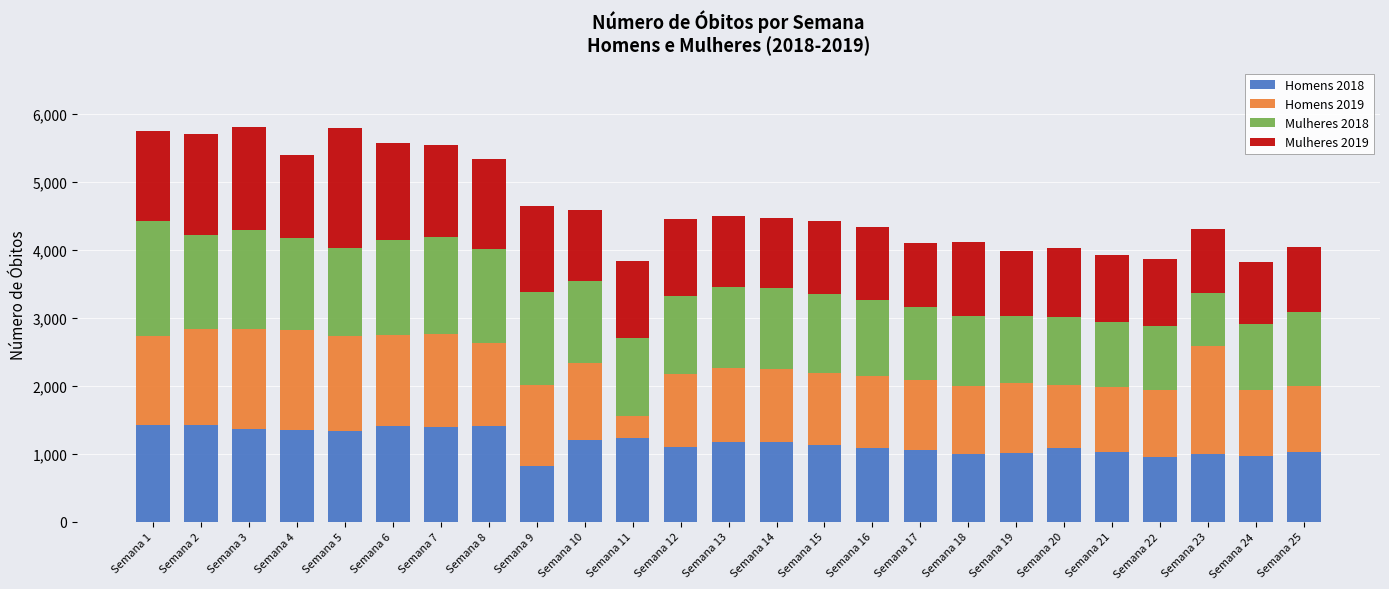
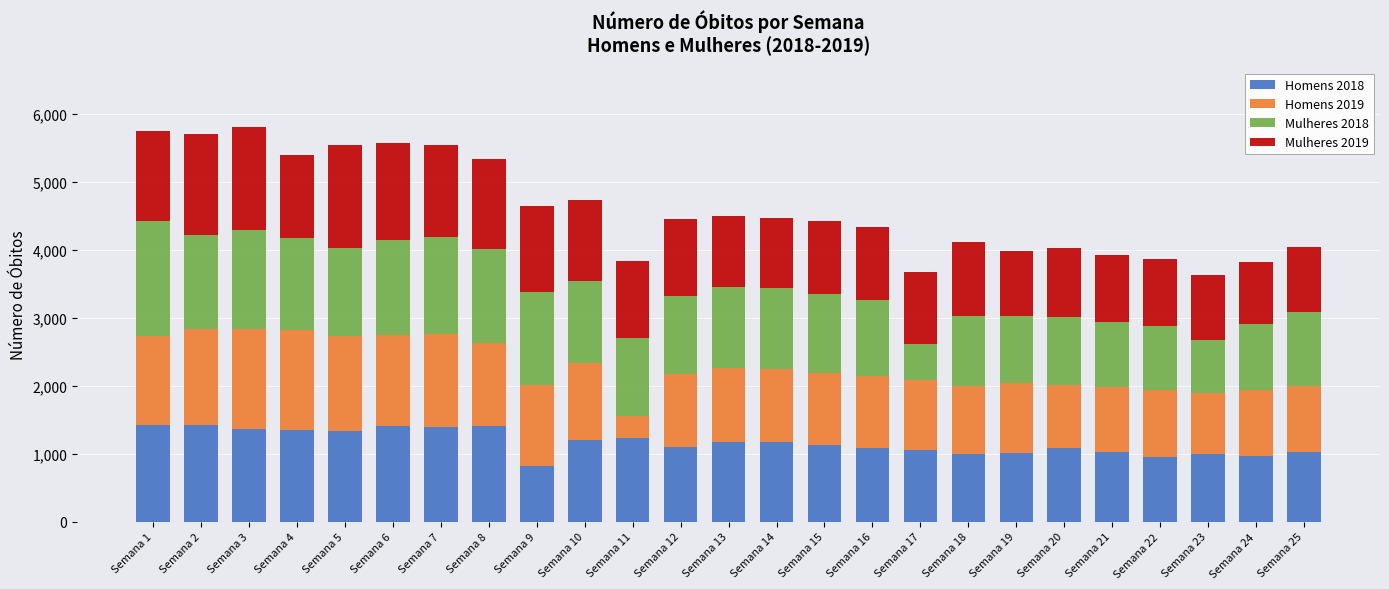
  {
    "Homens 2018": {
      "Semana 1": "1,400",
      "Semana 2": "1,400",
      "Semana 3": "1,400",
      "Semana 4": "1,400",
      "Semana 5": "1,300",
      "Semana 6": "1,400",
      "Semana 7": "1,400",
      "Semana 8": "1,400",
      "Semana 9": "800",
      "Semana 10": "1,200",
      "Semana 11": "1,200",
      "Semana 12": "1,100",
      "Semana 13": "1,200",
      "Semana 14": "1,200",
      "Semana 15": "1,100",
      "Semana 16": "1,100",
      "Semana 17": "1,100",
      "Semana 18": "1,000",
      "Semana 19": "1,000",
      "Semana 20": "1,100",
      "Semana 21": "1,000",
      "Semana 22": "1,000",
      "Semana 23": "1,000",
      "Semana 24": "1,000",
      "Semana 25": "1,000"
    },
    "Homens 2019": {
      "Semana 1": "1,300",
      "Semana 2": "1,400",
      "Semana 3": "1,500",
      "Semana 4": "1,500",
      "Semana 5": "1,400",
      "Semana 6": "1,300",
      "Semana 7": "1,400",
      "Semana 8": "1,200",
      "Semana 9": "1,200",
      "Semana 10": "1,100",
      "Semana 11": "300",
      "Semana 12": "1,100",
      "Semana 13": "1,100",
      "Semana 14": "1,100",
      "Semana 15": "1,100",
      "Semana 16": "1,100",
      "Semana 17": "1,000",
      "Semana 18": "1,000",
      "Semana 19": "1,000",
      "Semana 20": "900",
      "Semana 21": "1,000",
      "Semana 22": "1,000",
-     "Semana 23": "1,600",
+     "Semana 23": "900",
      "Semana 24": "1,000",
      "Semana 25": "1,000"
    },
    "Mulheres 2018": {
      "Semana 1": "1,700",
      "Semana 2": "1,400",
      "Semana 3": "1,500",
      "Semana 4": "1,300",
      "Semana 5": "1,300",
      "Semana 6": "1,400",
      "Semana 7": "1,400",
      "Semana 8": "1,400",
      "Semana 9": "1,400",
      "Semana 10": "1,200",
      "Semana 11": "1,200",
      "Semana 12": "1,100",
      "Semana 13": "1,200",
      "Semana 14": "1,200",
      "Semana 15": "1,200",
      "Semana 16": "1,100",
-     "Semana 17": "1,100",
+     "Semana 17": "500",
      "Semana 18": "1,000",
      "Semana 19": "1,000",
      "Semana 20": "1,000",
      "Semana 21": "1,000",
      "Semana 22": "900",
      "Semana 23": "800",
      "Semana 24": "1,000",
      "Semana 25": "1,100"
    },
    "Mulheres 2019": {
      "Semana 1": "1,300",
      "Semana 2": "1,500",
      "Semana 3": "1,500",
      "Semana 4": "1,200",
-     "Semana 5": "1,800",
+     "Semana 5": "1,500",
      "Semana 6": "1,400",
      "Semana 7": "1,400",
      "Semana 8": "1,300",
      "Semana 9": "1,300",
-     "Semana 10": "1,000",
+     "Semana 10": "1,200",
      "Semana 11": "1,100",
      "Semana 12": "1,100",
      "Semana 13": "1,100",
      "Semana 14": "1,000",
      "Semana 15": "1,100",
      "Semana 16": "1,100",
-     "Semana 17": "900",
+     "Semana 17": "1,100",
      "Semana 18": "1,100",
      "Semana 19": "1,000",
      "Semana 20": "1,000",
      "Semana 21": "1,000",
      "Semana 22": "1,000",
      "Semana 23": "1,000",
      "Semana 24": "900",
      "Semana 25": "1,000"
    }
  }
